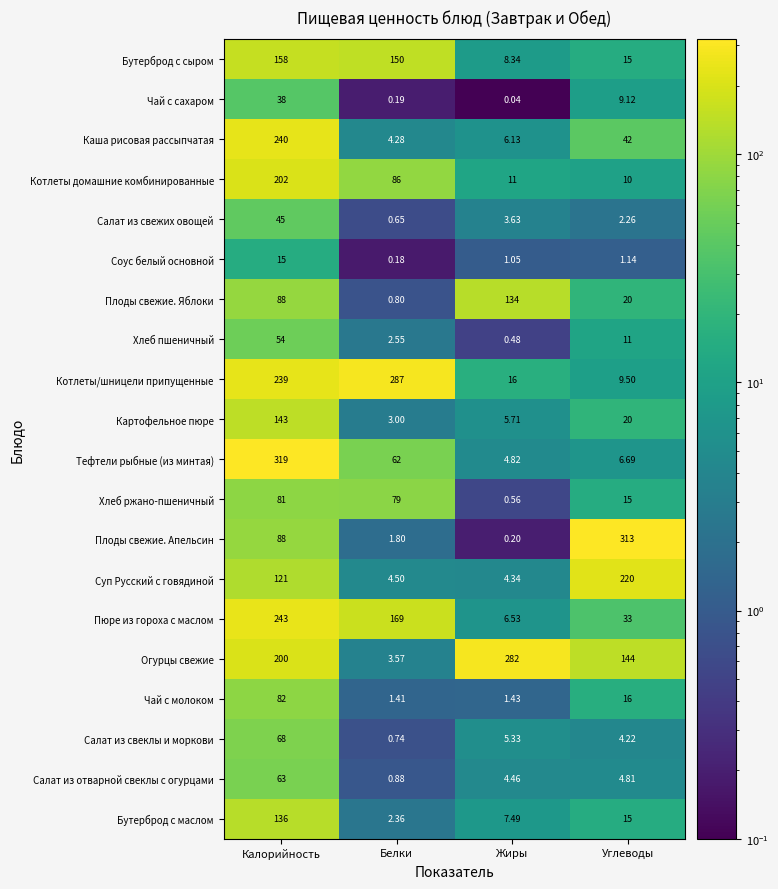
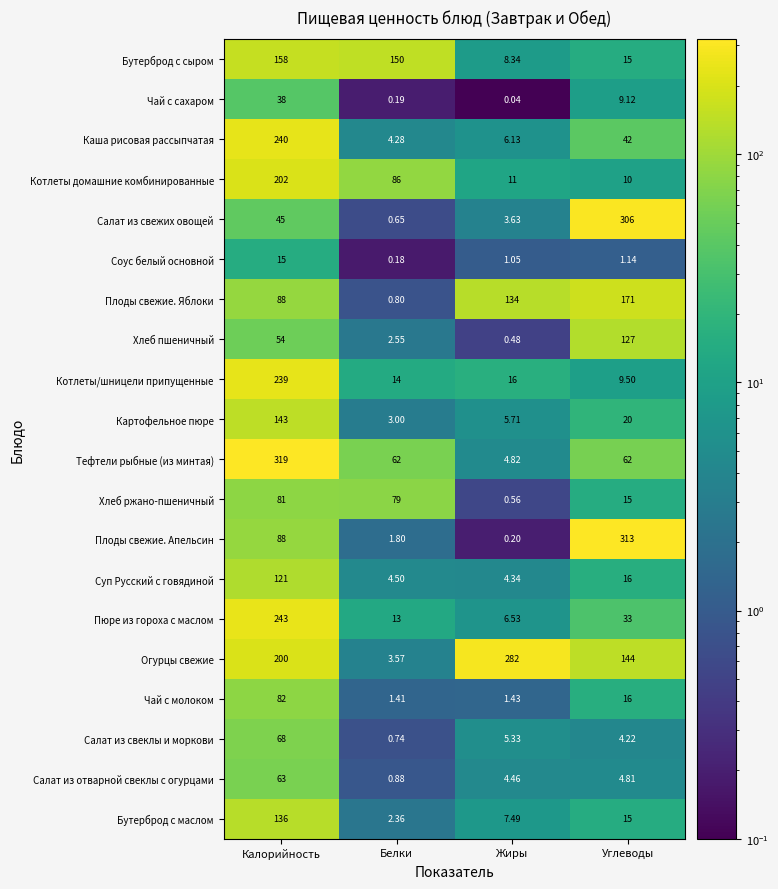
  {
    "Бутерброд с сыром": {
      "Калорийность": 158,
      "Белки": 150,
      "Жиры": 8.34,
      "Углеводы": 15
    },
    "Чай с сахаром": {
      "Калорийность": 38,
      "Белки": 0.19,
      "Жиры": 0.04,
      "Углеводы": 9.12
    },
    "Каша рисовая рассыпчатая": {
      "Калорийность": 240,
      "Белки": 4.28,
      "Жиры": 6.13,
      "Углеводы": 42
    },
    "Котлеты домашние комбинированные": {
      "Калорийность": 202,
      "Белки": 86,
      "Жиры": 11,
      "Углеводы": 10
    },
    "Салат из свежих овощей": {
      "Калорийность": 45,
      "Белки": 0.65,
      "Жиры": 3.63,
-     "Углеводы": 2.26
+     "Углеводы": 306
    },
    "Соус белый основной": {
      "Калорийность": 15,
      "Белки": 0.18,
      "Жиры": 1.05,
      "Углеводы": 1.14
    },
    "Плоды свежие. Яблоки": {
      "Калорийность": 88,
      "Белки": 0.80,
      "Жиры": 134,
-     "Углеводы": 20
+     "Углеводы": 171
    },
    "Хлеб пшеничный": {
      "Калорийность": 54,
      "Белки": 2.55,
      "Жиры": 0.48,
-     "Углеводы": 11
+     "Углеводы": 127
    },
    "Котлеты/шницели припущенные": {
      "Калорийность": 239,
-     "Белки": 287,
+     "Белки": 14,
      "Жиры": 16,
      "Углеводы": 9.50
    },
    "Картофельное пюре": {
      "Калорийность": 143,
      "Белки": 3.00,
      "Жиры": 5.71,
      "Углеводы": 20
    },
    "Тефтели рыбные (из минтая)": {
      "Калорийность": 319,
      "Белки": 62,
      "Жиры": 4.82,
-     "Углеводы": 6.69
+     "Углеводы": 62
    },
    "Хлеб ржано-пшеничный": {
      "Калорийность": 81,
      "Белки": 79,
      "Жиры": 0.56,
      "Углеводы": 15
    },
    "Плоды свежие. Апельсин": {
      "Калорийность": 88,
      "Белки": 1.80,
      "Жиры": 0.20,
      "Углеводы": 313
    },
    "Суп Русский с говядиной": {
      "Калорийность": 121,
      "Белки": 4.50,
      "Жиры": 4.34,
-     "Углеводы": 220
+     "Углеводы": 16
    },
    "Пюре из гороха с маслом": {
      "Калорийность": 243,
-     "Белки": 169,
+     "Белки": 13,
      "Жиры": 6.53,
      "Углеводы": 33
    },
    "Огурцы свежие": {
      "Калорийность": 200,
      "Белки": 3.57,
      "Жиры": 282,
      "Углеводы": 144
    },
    "Чай с молоком": {
      "Калорийность": 82,
      "Белки": 1.41,
      "Жиры": 1.43,
      "Углеводы": 16
    },
    "Салат из свеклы и моркови": {
      "Калорийность": 68,
      "Белки": 0.74,
      "Жиры": 5.33,
      "Углеводы": 4.22
    },
    "Салат из отварной свеклы с огурцами": {
      "Калорийность": 63,
      "Белки": 0.88,
      "Жиры": 4.46,
      "Углеводы": 4.81
    },
    "Бутерброд с маслом": {
      "Калорийность": 136,
      "Белки": 2.36,
      "Жиры": 7.49,
      "Углеводы": 15
    }
  }
